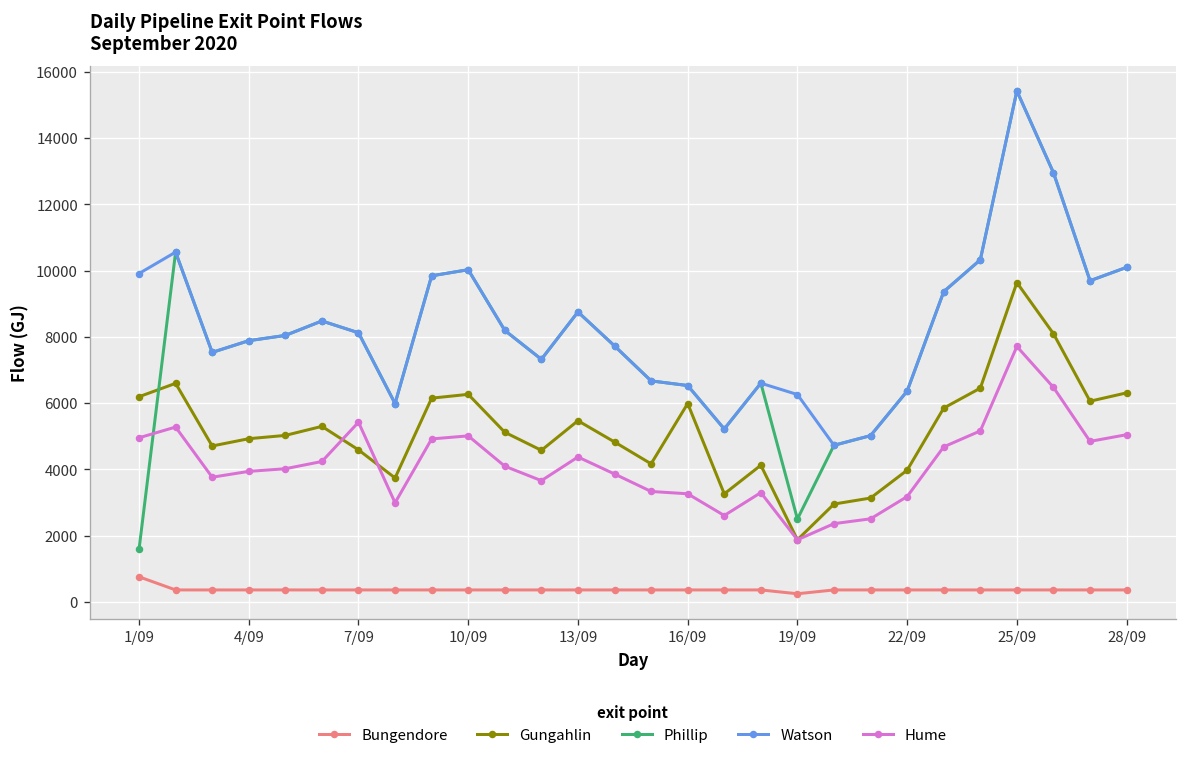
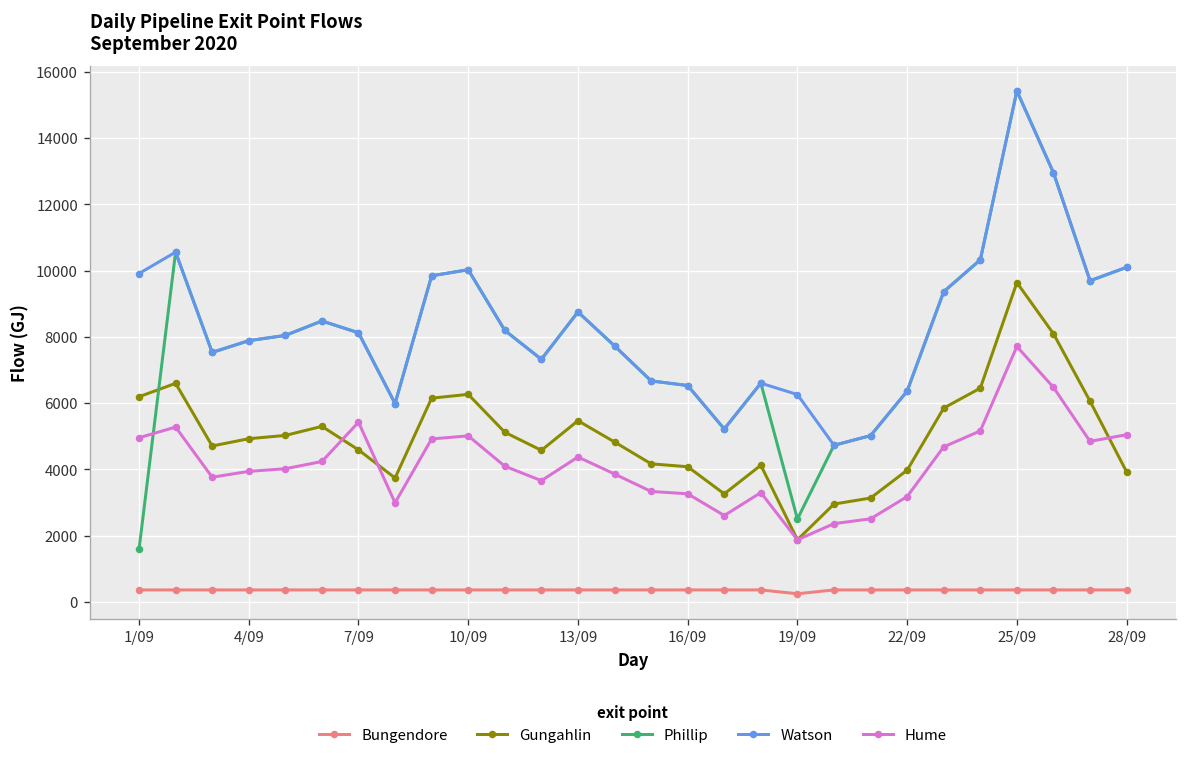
  {
    "Bungendore": {
-     "1/09": 800,
+     "1/09": 400,
      "4/09": 400,
      "7/09": 400,
      "10/09": 400,
      "13/09": 400,
      "16/09": 400,
      "19/09": 300,
      "22/09": 400,
      "25/09": 400,
      "28/09": 400
    },
    "Gungahlin": {
      "1/09": 6200,
      "4/09": 4900,
      "7/09": 4600,
      "10/09": 6300,
      "13/09": 5500,
-     "16/09": 6000,
+     "16/09": 4100,
      "22/09": 4000,
      "25/09": 9600,
-     "28/09": 6300
+     "28/09": 3900
    },
    "Phillip": {
      "1/09": 1600,
      "19/09": 2500
    },
    "Watson": {
      "1/09": 9900,
      "19/09": 6300
    },
    "Hume": {
      "1/09": 5000,
      "4/09": 3900,
      "7/09": 5400,
      "10/09": 5000,
      "13/09": 4400,
      "16/09": 3300,
      "22/09": 3200,
      "25/09": 7700,
      "28/09": 5000
    }
  }
